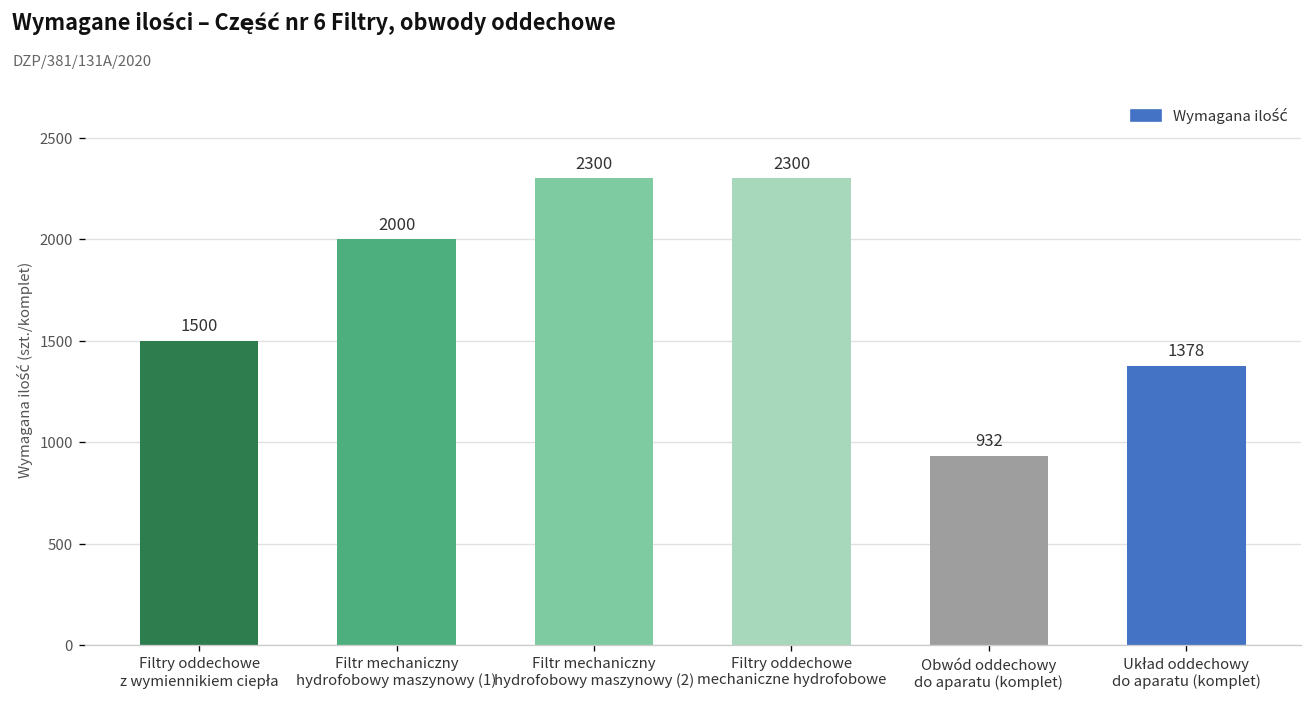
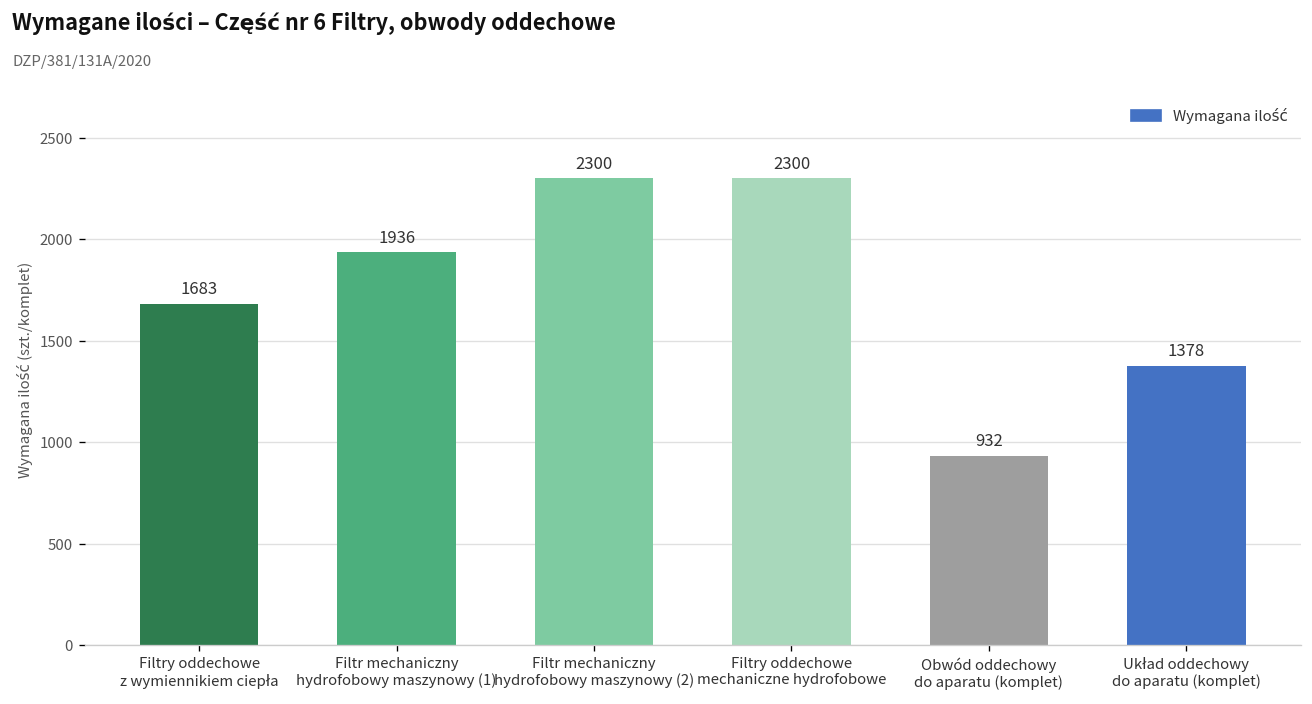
  {
-   "Filtry oddechowe z wymiennikiem ciepła": 1500,
-   "Filtr mechaniczny hydrofobowy maszynowy (1)": 2000,
+   "Filtry oddechowe z wymiennikiem ciepła": 1683,
+   "Filtr mechaniczny hydrofobowy maszynowy (1)": 1936,
    "Filtr mechaniczny hydrofobowy maszynowy (2)": 2300,
    "Filtry oddechowe mechaniczne hydrofobowe": 2300,
    "Obwód oddechowy do aparatu (komplet)": 932,
    "Układ oddechowy do aparatu (komplet)": 1378
  }
